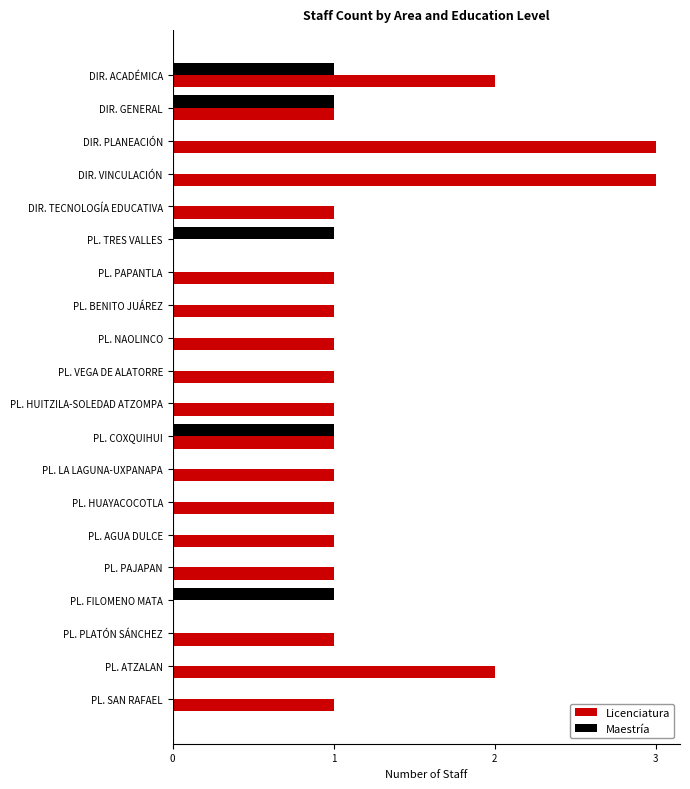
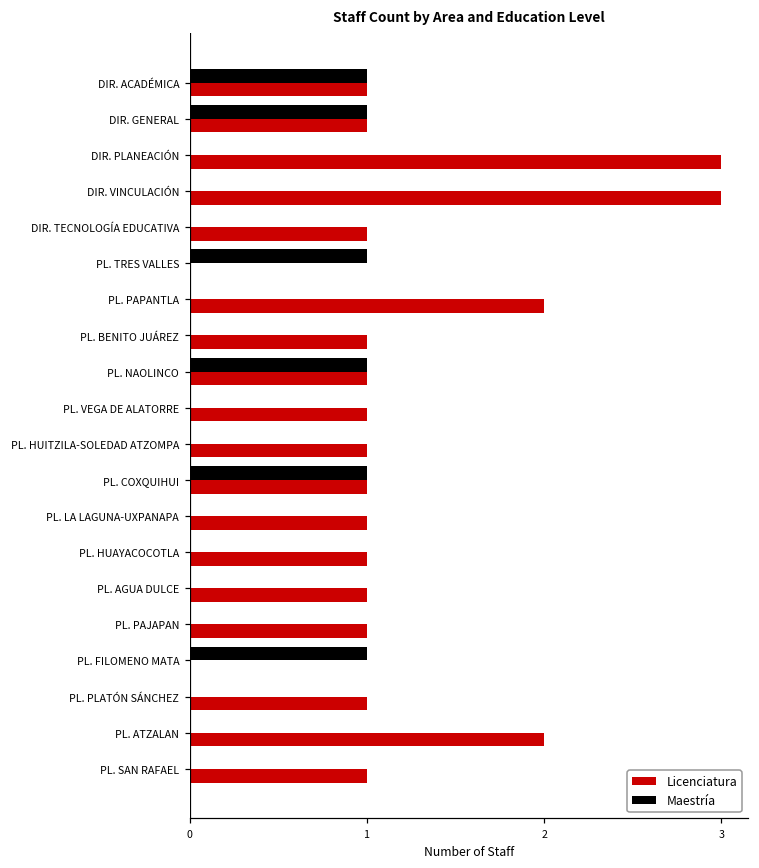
  {
    "Licenciatura": {
-     "DIR. ACADÉMICA": 2,
+     "DIR. ACADÉMICA": 1,
      "DIR. GENERAL": 1,
      "DIR. PLANEACIÓN": 3,
      "DIR. VINCULACIÓN": 3,
      "DIR. TECNOLOGÍA EDUCATIVA": 1,
      "PL. TRES VALLES": 0,
-     "PL. PAPANTLA": 1,
+     "PL. PAPANTLA": 2,
      "PL. BENITO JUÁREZ": 1,
      "PL. NAOLINCO": 1,
      "PL. VEGA DE ALATORRE": 1,
      "PL. HUITZILA-SOLEDAD ATZOMPA": 1,
      "PL. COXQUIHUI": 1,
      "PL. LA LAGUNA-UXPANAPA": 1,
      "PL. HUAYACOCOTLA": 1,
      "PL. AGUA DULCE": 1,
      "PL. PAJAPAN": 1,
      "PL. FILOMENO MATA": 0,
      "PL. PLATÓN SÁNCHEZ": 1,
      "PL. ATZALAN": 2,
      "PL. SAN RAFAEL": 1
    },
    "Maestría": {
      "DIR. ACADÉMICA": 1,
      "DIR. GENERAL": 1,
      "DIR. PLANEACIÓN": 0,
      "DIR. VINCULACIÓN": 0,
      "DIR. TECNOLOGÍA EDUCATIVA": 0,
      "PL. TRES VALLES": 1,
      "PL. PAPANTLA": 0,
      "PL. BENITO JUÁREZ": 0,
-     "PL. NAOLINCO": 0,
+     "PL. NAOLINCO": 1,
      "PL. VEGA DE ALATORRE": 0,
      "PL. HUITZILA-SOLEDAD ATZOMPA": 0,
      "PL. COXQUIHUI": 1,
      "PL. LA LAGUNA-UXPANAPA": 0,
      "PL. HUAYACOCOTLA": 0,
      "PL. AGUA DULCE": 0,
      "PL. PAJAPAN": 0,
      "PL. FILOMENO MATA": 1,
      "PL. PLATÓN SÁNCHEZ": 0,
      "PL. ATZALAN": 0,
      "PL. SAN RAFAEL": 0
    }
  }
